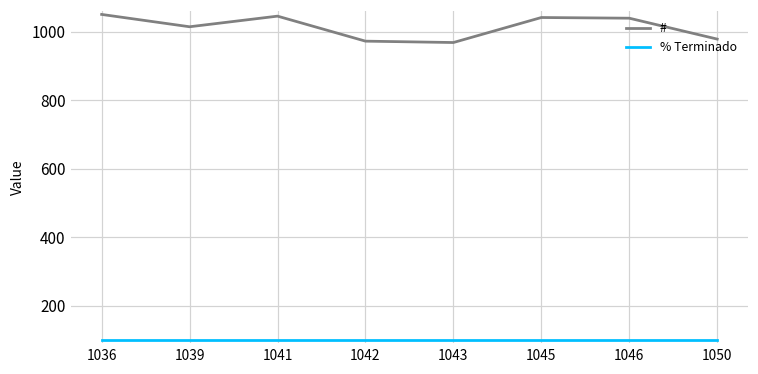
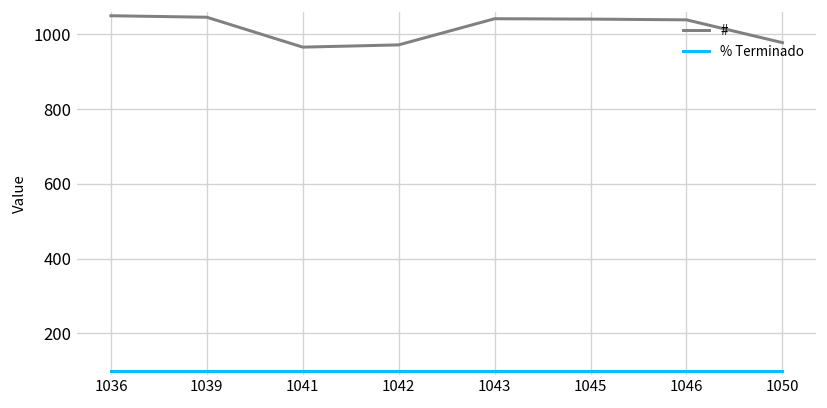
  {
    "#": {
      "1036": 1050,
-     "1039": 1010,
-     "1041": 1050,
+     "1039": 1050,
+     "1041": 970,
      "1042": 970,
-     "1043": 970,
+     "1043": 1040,
      "1045": 1040,
      "1046": 1040,
      "1050": 980
    },
    "% Terminado": {
      "1036": 100,
      "1039": 100,
      "1041": 100,
      "1042": 100,
      "1043": 100,
      "1045": 100,
      "1046": 100,
      "1050": 100
    }
  }
